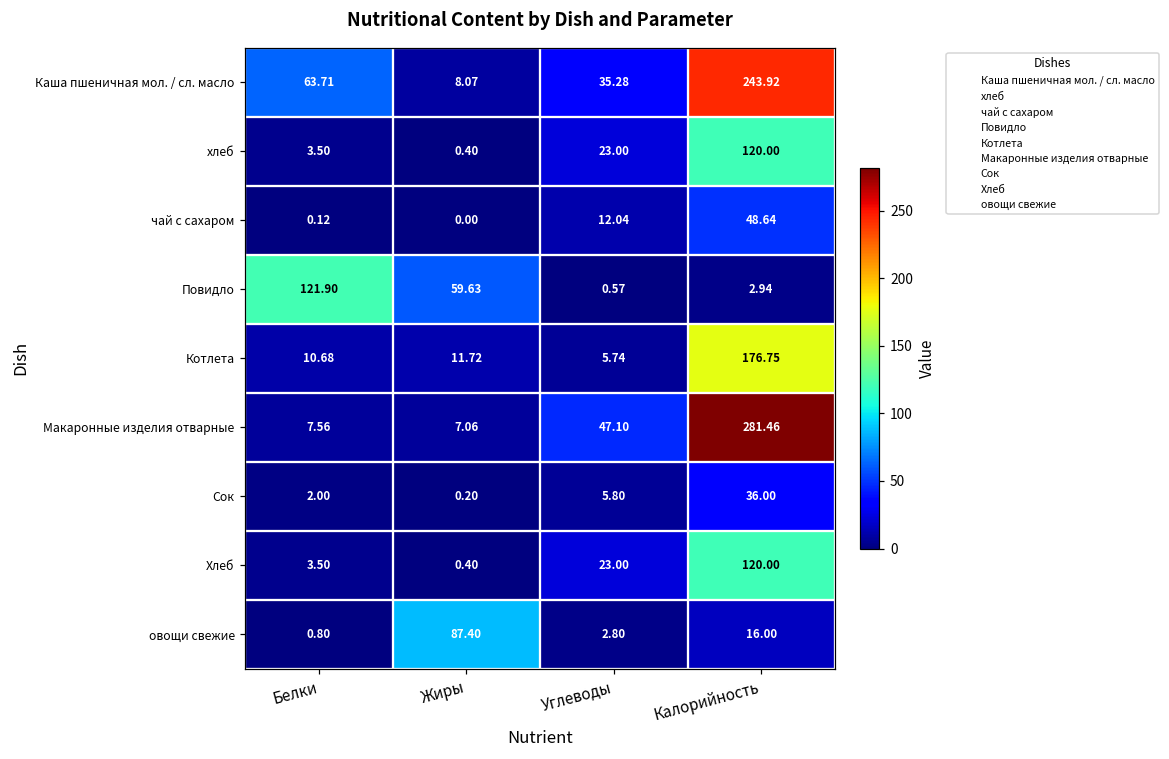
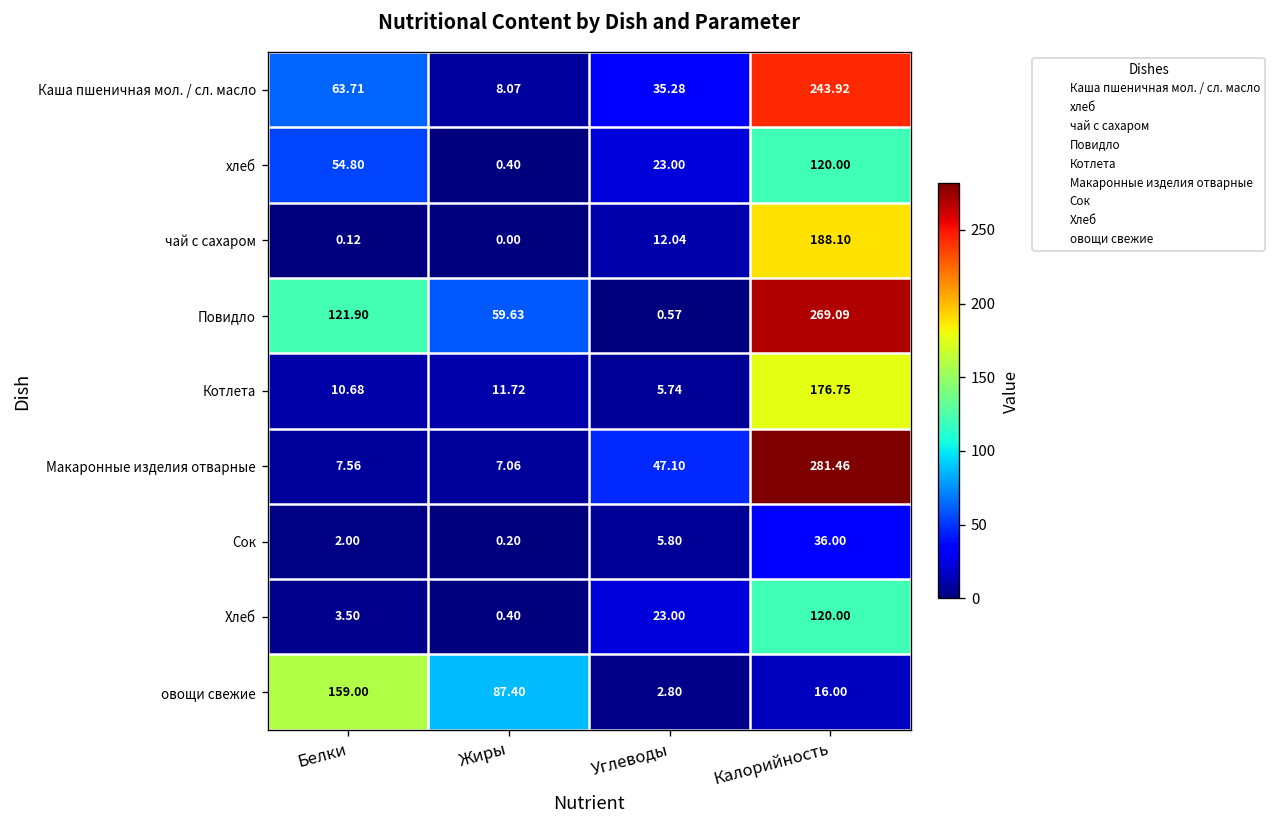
  {
    "Каша пшеничная мол. / сл. масло": {
      "Белки": 63.71,
      "Жиры": 8.07,
      "Углеводы": 35.28,
      "Калорийность": 243.92
    },
    "хлеб": {
-     "Белки": 3.50,
+     "Белки": 54.80,
      "Жиры": 0.40,
      "Углеводы": 23.00,
      "Калорийность": 120.00
    },
    "чай с сахаром": {
      "Белки": 0.12,
      "Жиры": 0.00,
      "Углеводы": 12.04,
-     "Калорийность": 48.64
+     "Калорийность": 188.10
    },
    "Повидло": {
      "Белки": 121.90,
      "Жиры": 59.63,
      "Углеводы": 0.57,
-     "Калорийность": 2.94
+     "Калорийность": 269.09
    },
    "Котлета": {
      "Белки": 10.68,
      "Жиры": 11.72,
      "Углеводы": 5.74,
      "Калорийность": 176.75
    },
    "Макаронные изделия отварные": {
      "Белки": 7.56,
      "Жиры": 7.06,
      "Углеводы": 47.10,
      "Калорийность": 281.46
    },
    "Сок": {
      "Белки": 2.00,
      "Жиры": 0.20,
      "Углеводы": 5.80,
      "Калорийность": 36.00
    },
    "Хлеб": {
      "Белки": 3.50,
      "Жиры": 0.40,
      "Углеводы": 23.00,
      "Калорийность": 120.00
    },
    "овощи свежие": {
-     "Белки": 0.80,
+     "Белки": 159.00,
      "Жиры": 87.40,
      "Углеводы": 2.80,
      "Калорийность": 16.00
    }
  }
